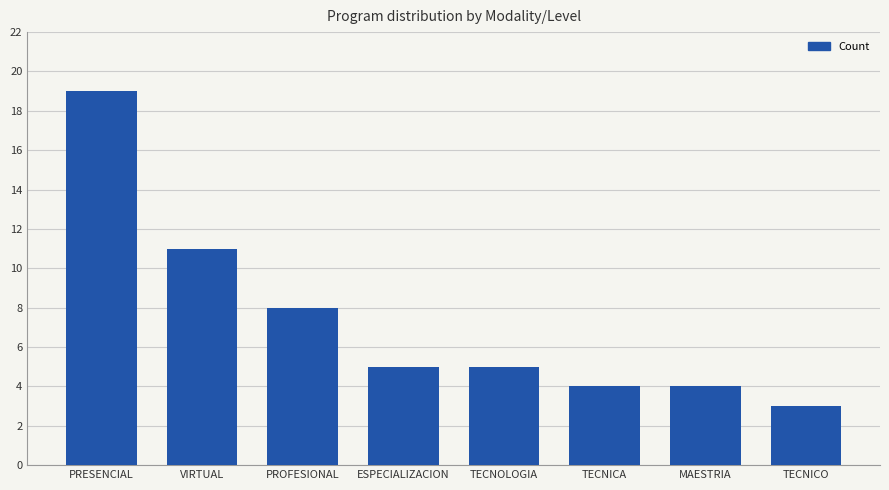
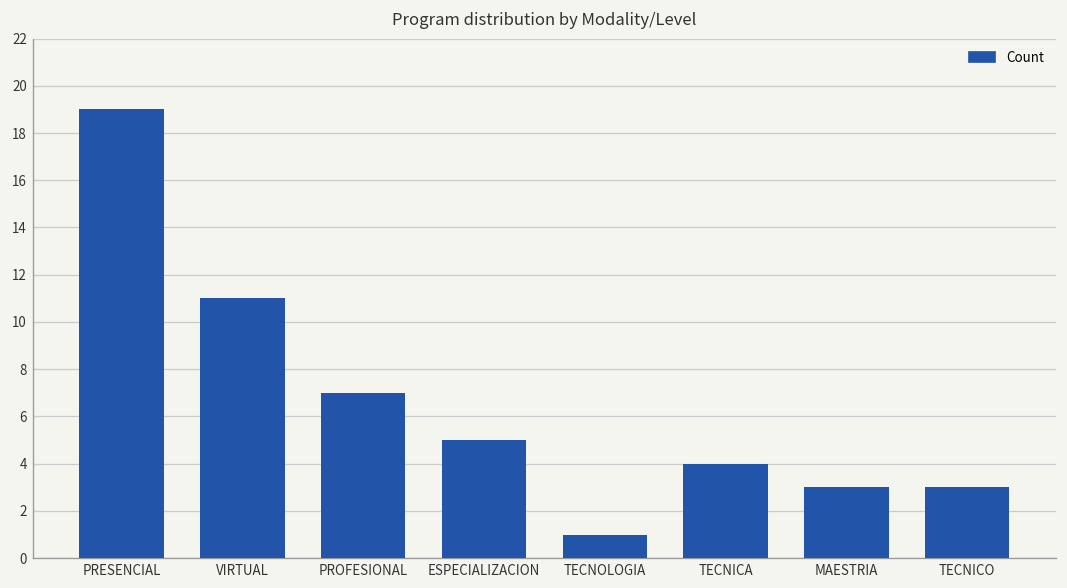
  {
    "PRESENCIAL": 19,
    "VIRTUAL": 11,
-   "PROFESIONAL": 8,
+   "PROFESIONAL": 7,
    "ESPECIALIZACION": 5,
-   "TECNOLOGIA": 5,
+   "TECNOLOGIA": 1,
    "TECNICA": 4,
-   "MAESTRIA": 4,
+   "MAESTRIA": 3,
    "TECNICO": 3
  }
